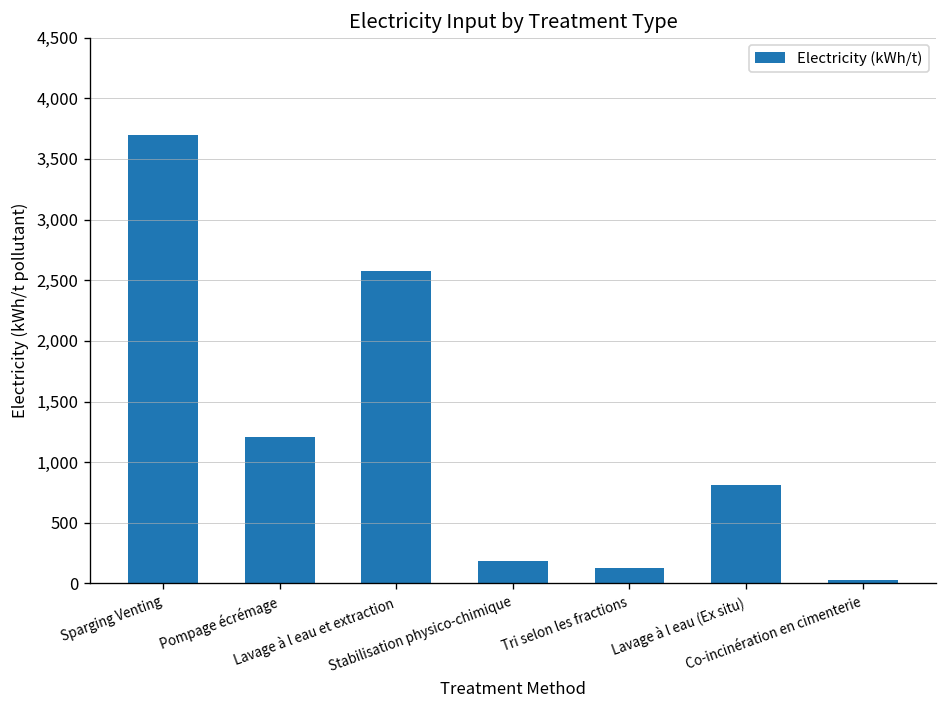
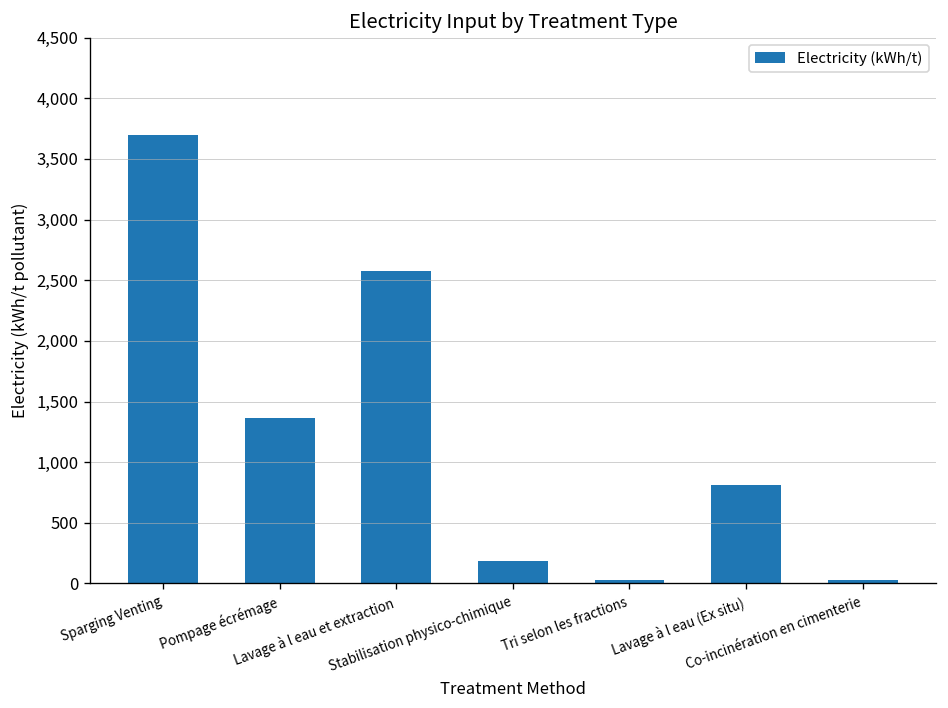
  {
    "Sparging Venting": "3,700",
-   "Pompage écrémage": "1,210",
+   "Pompage écrémage": "1,360",
    "Lavage à l eau et extraction": "2,570",
    "Stabilisation physico-chimique": "190",
-   "Tri selon les fractions": "120",
+   "Tri selon les fractions": "30",
    "Lavage à l eau (Ex situ)": "810",
    "Co-incinération en cimenterie": "30"
  }
